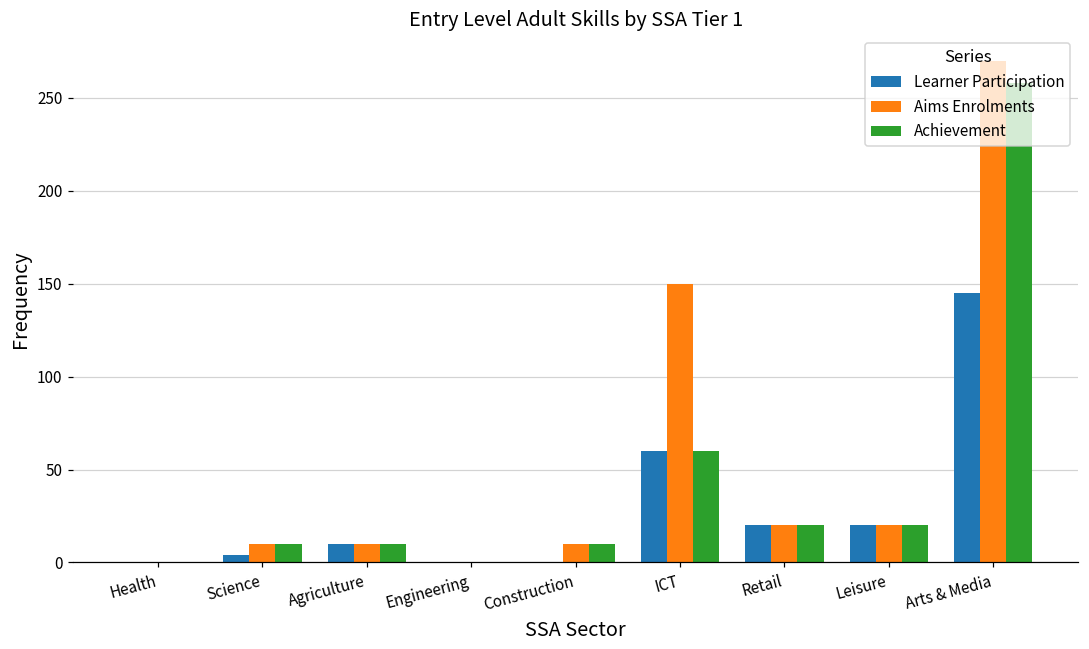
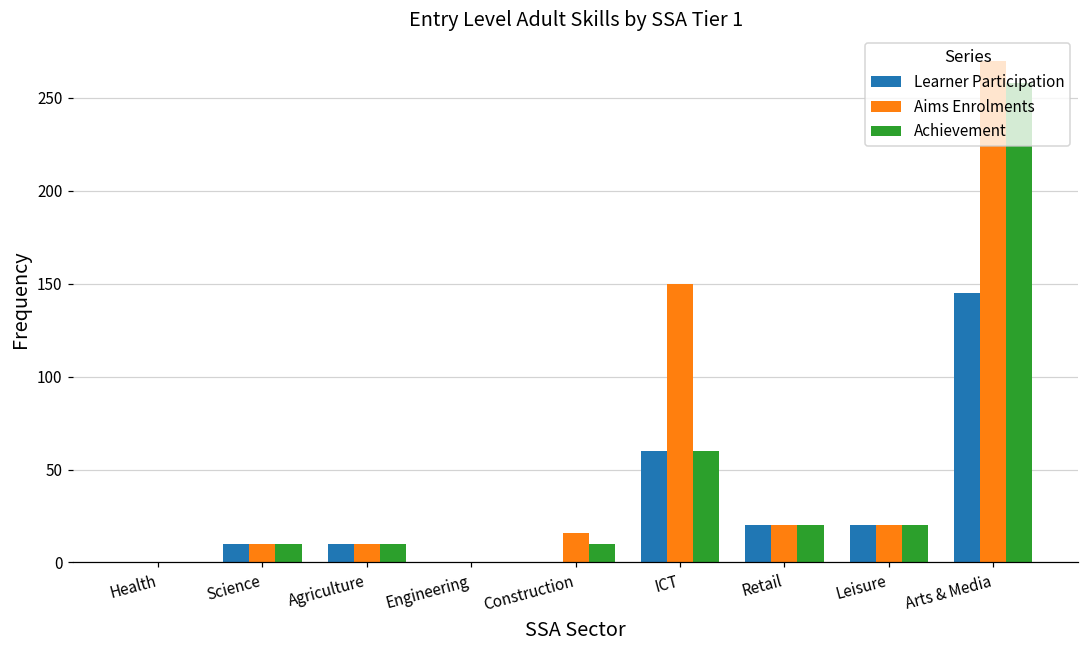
  {
    "Learner Participation": {
      "Health": 0,
-     "Science": 4,
+     "Science": 10,
      "Agriculture": 10,
      "Engineering": 0,
      "Construction": 0,
      "ICT": 60,
      "Retail": 20,
      "Leisure": 20,
      "Arts & Media": 145
    },
    "Aims Enrolments": {
      "Health": 0,
      "Science": 10,
      "Agriculture": 10,
      "Engineering": 0,
-     "Construction": 10,
+     "Construction": 16,
      "ICT": 150,
      "Retail": 20,
      "Leisure": 20
    },
    "Achievement": {
      "Health": 0,
      "Science": 10,
      "Agriculture": 10,
      "Engineering": 0,
      "Construction": 10,
      "ICT": 60,
      "Retail": 20,
      "Leisure": 20
    }
  }
